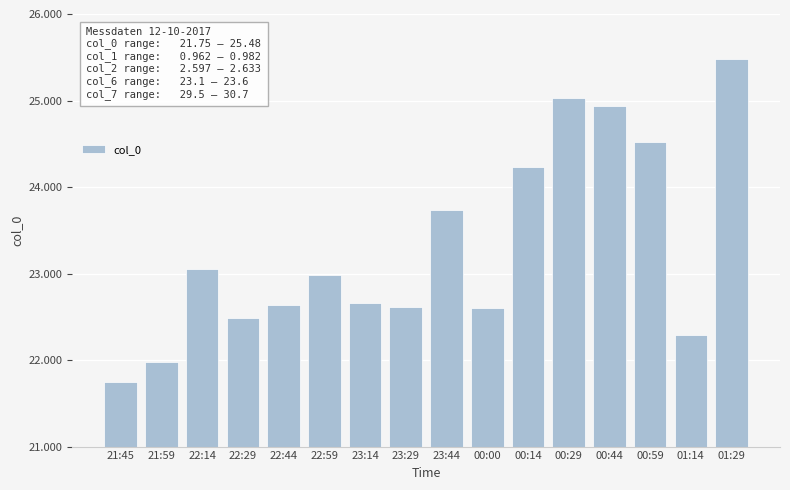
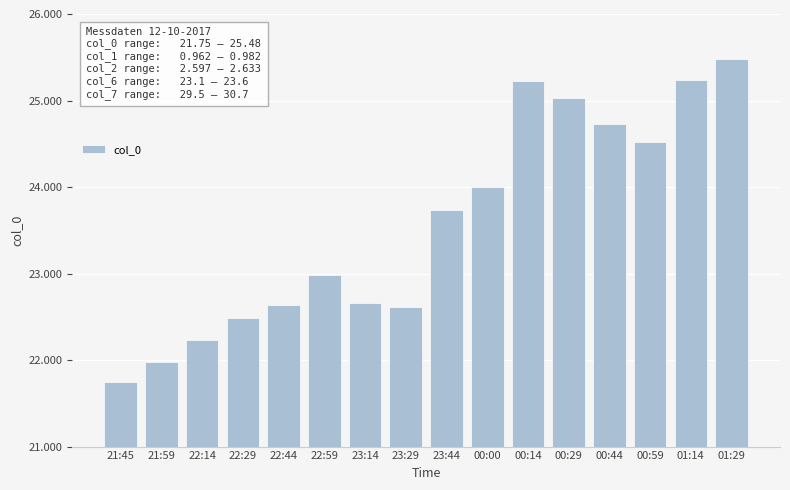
  {
    "21:45": 21.8,
    "21:59": 22.0,
-   "22:14": 23.1,
+   "22:14": 22.2,
    "22:29": 22.5,
    "22:44": 22.6,
    "22:59": 23.0,
    "23:14": 22.7,
    "23:29": 22.6,
    "23:44": 23.7,
-   "00:00": 22.6,
-   "00:14": 24.2,
+   "00:00": 24.0,
+   "00:14": 25.2,
    "00:29": 25.0,
-   "00:44": 24.9,
+   "00:44": 24.7,
    "00:59": 24.5,
-   "01:14": 22.3,
+   "01:14": 25.2,
    "01:29": 25.5
  }
